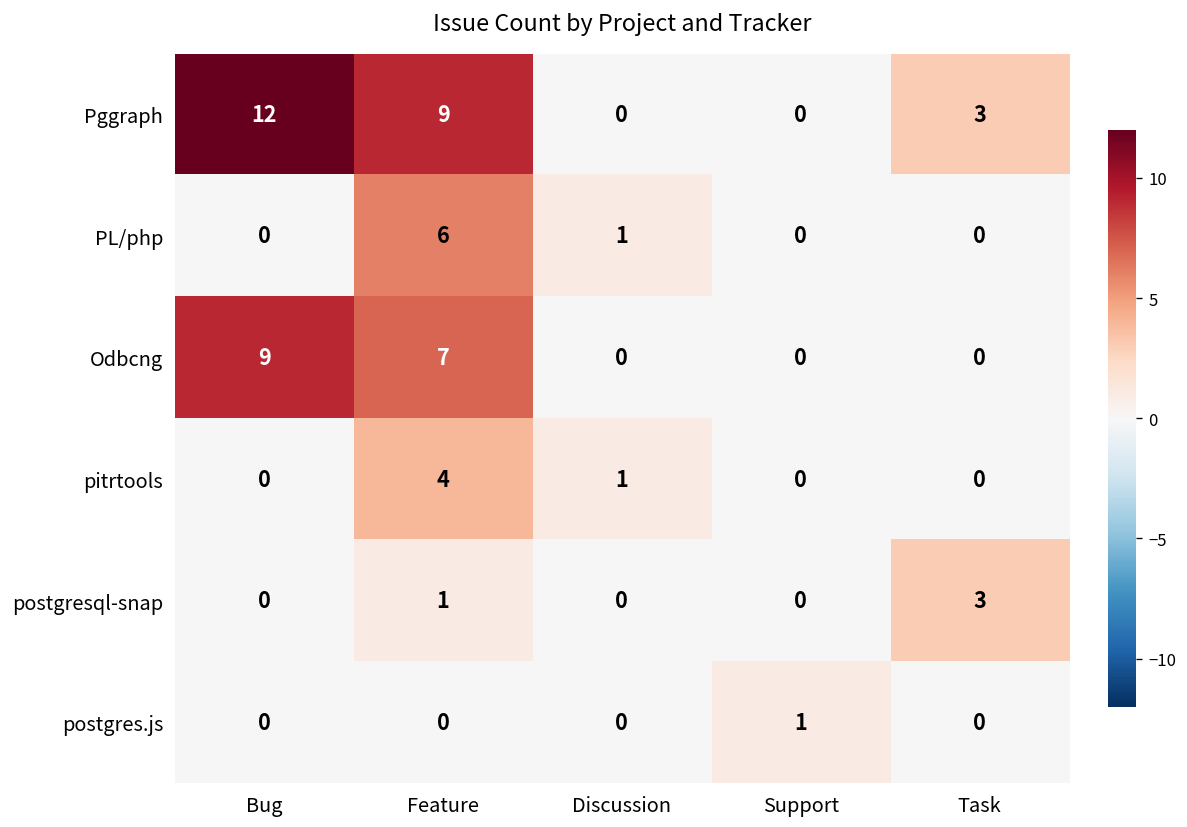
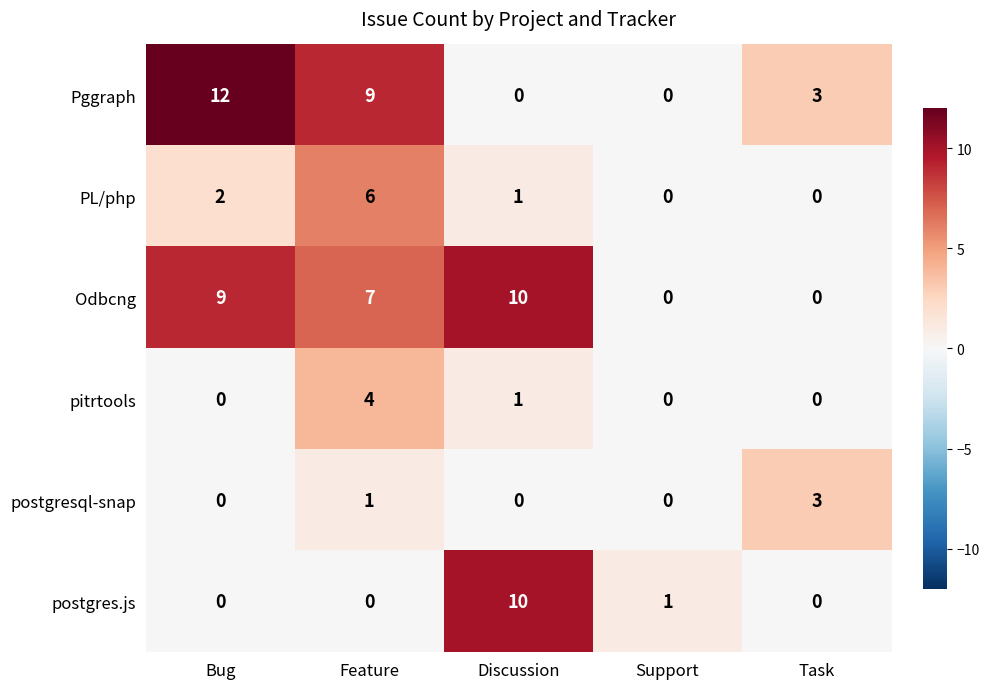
  {
    "Pggraph": {
      "Bug": 12,
      "Feature": 9,
      "Discussion": 0,
      "Support": 0,
      "Task": 3
    },
    "PL/php": {
-     "Bug": 0,
+     "Bug": 2,
      "Feature": 6,
      "Discussion": 1,
      "Support": 0,
      "Task": 0
    },
    "Odbcng": {
      "Bug": 9,
      "Feature": 7,
-     "Discussion": 0,
+     "Discussion": 10,
      "Support": 0,
      "Task": 0
    },
    "pitrtools": {
      "Bug": 0,
      "Feature": 4,
      "Discussion": 1,
      "Support": 0,
      "Task": 0
    },
    "postgresql-snap": {
      "Bug": 0,
      "Feature": 1,
      "Discussion": 0,
      "Support": 0,
      "Task": 3
    },
    "postgres.js": {
      "Bug": 0,
      "Feature": 0,
-     "Discussion": 0,
+     "Discussion": 10,
      "Support": 1,
      "Task": 0
    }
  }
